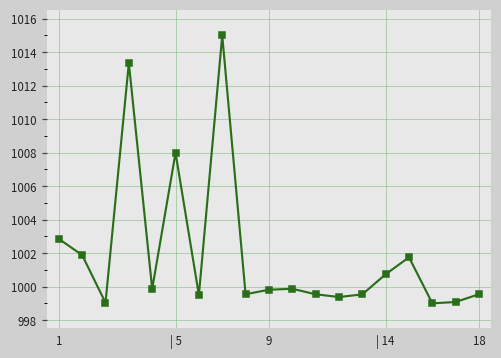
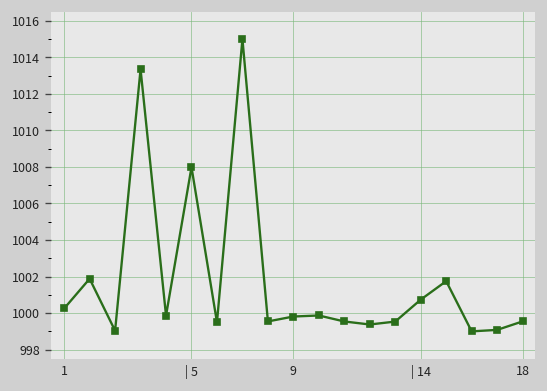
  {
-   "1": 1002.8,
+   "1": 1000.3,
    "| 5": 1008.0,
    "| 14": 1000.7
  }
